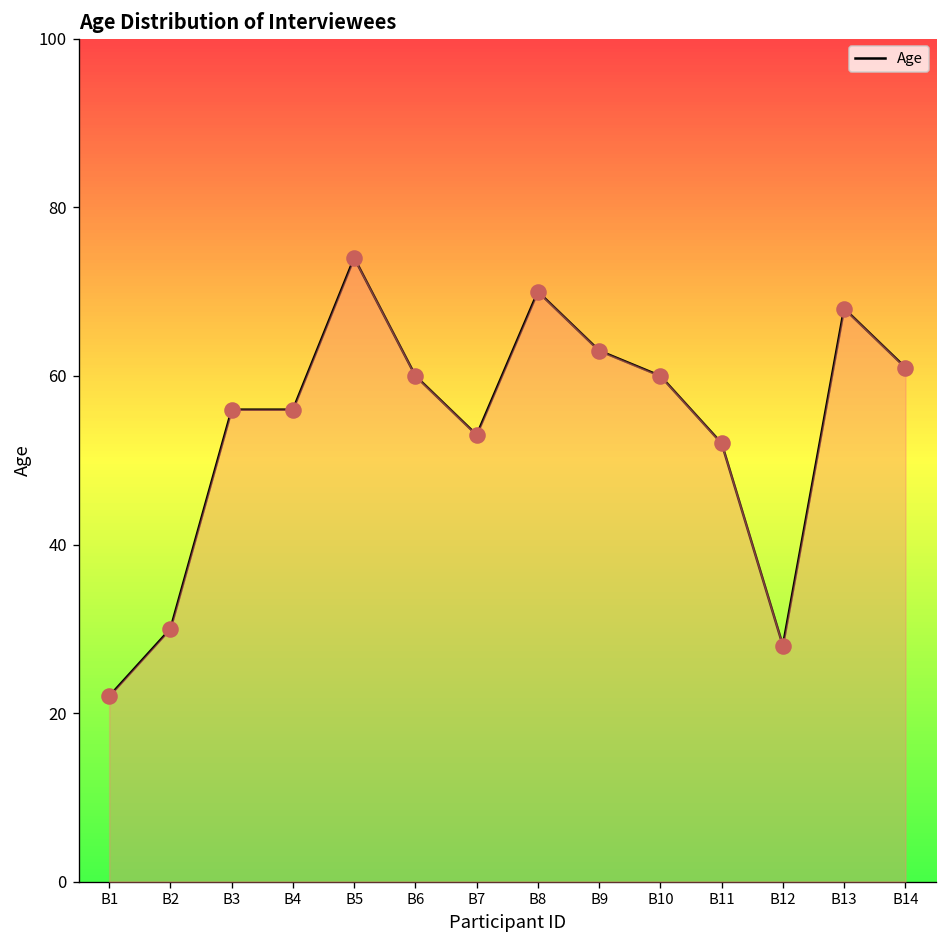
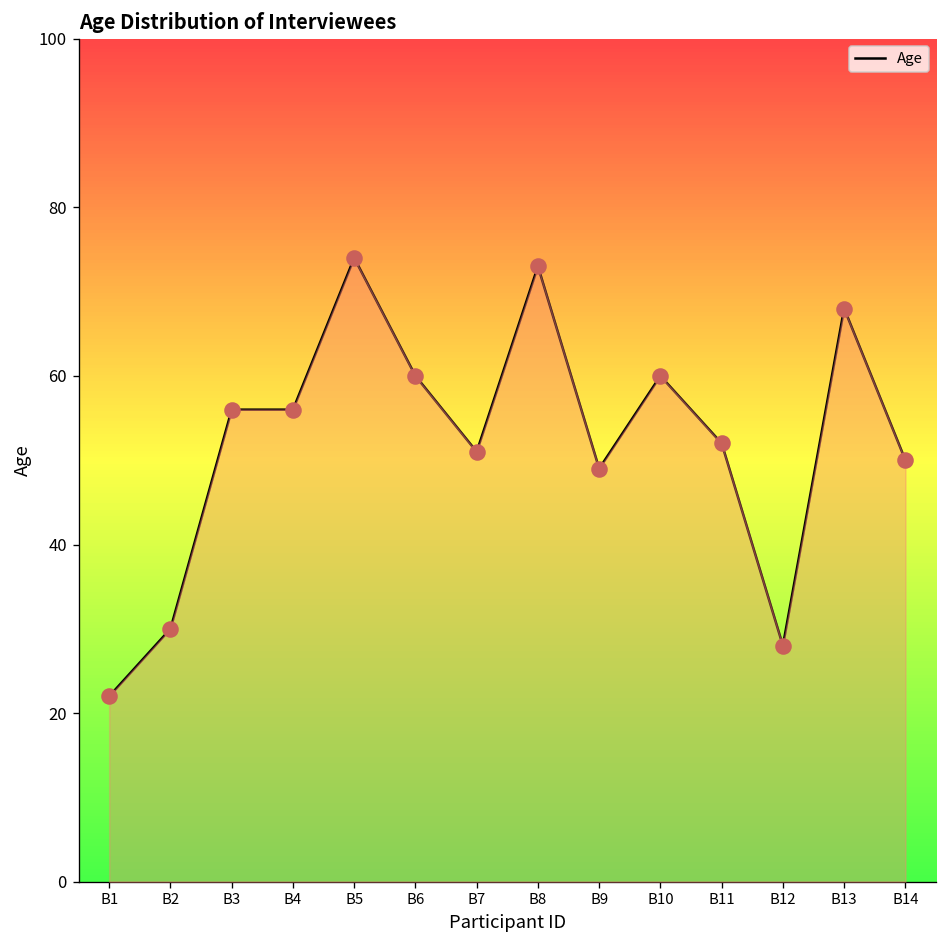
  {
    "B1": 22,
    "B2": 30,
    "B3": 56,
    "B4": 56,
    "B5": 74,
    "B6": 60,
-   "B7": 53,
-   "B8": 70,
-   "B9": 63,
+   "B7": 51,
+   "B8": 73,
+   "B9": 49,
    "B10": 60,
    "B11": 52,
    "B12": 28,
    "B13": 68,
-   "B14": 61
+   "B14": 50
  }
